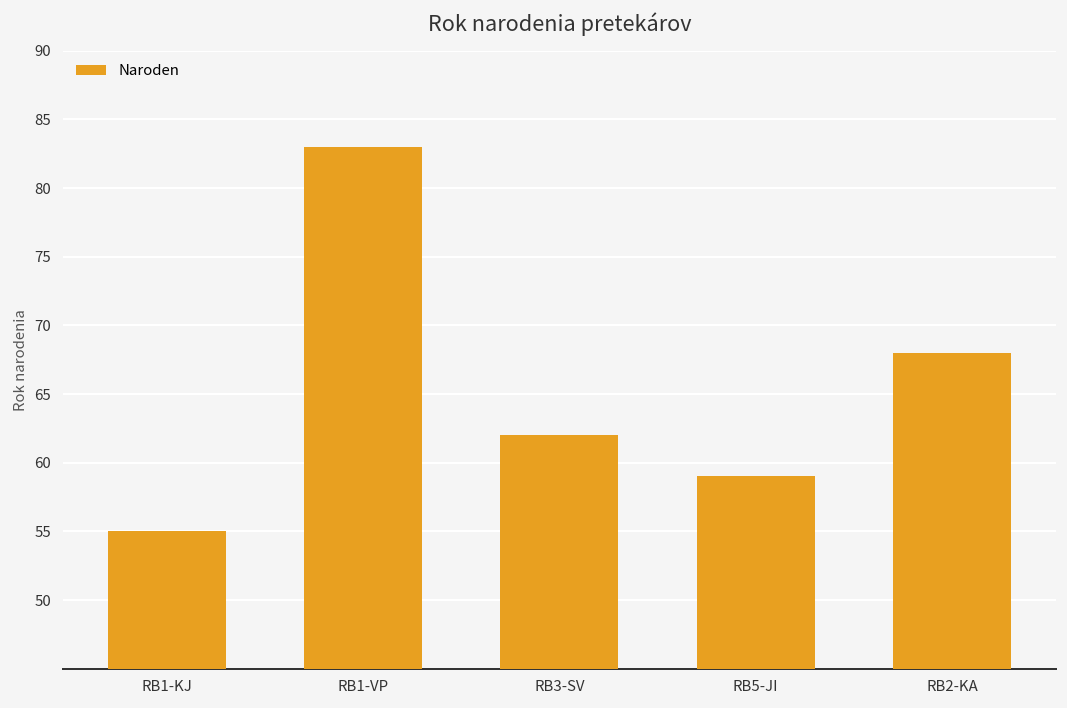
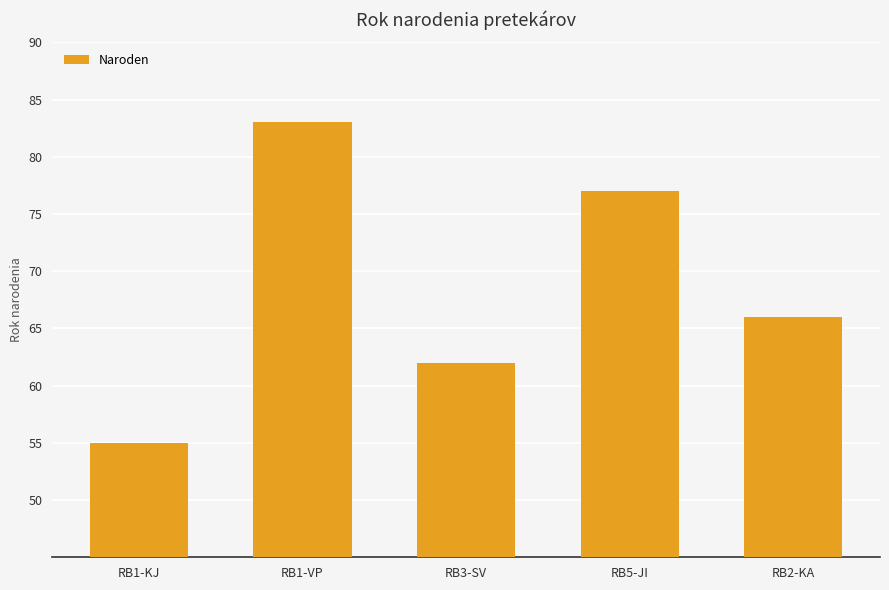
  {
    "RB1-KJ": 55,
    "RB1-VP": 83,
    "RB3-SV": 62,
-   "RB5-JI": 59,
-   "RB2-KA": 68
+   "RB5-JI": 77,
+   "RB2-KA": 66
  }
